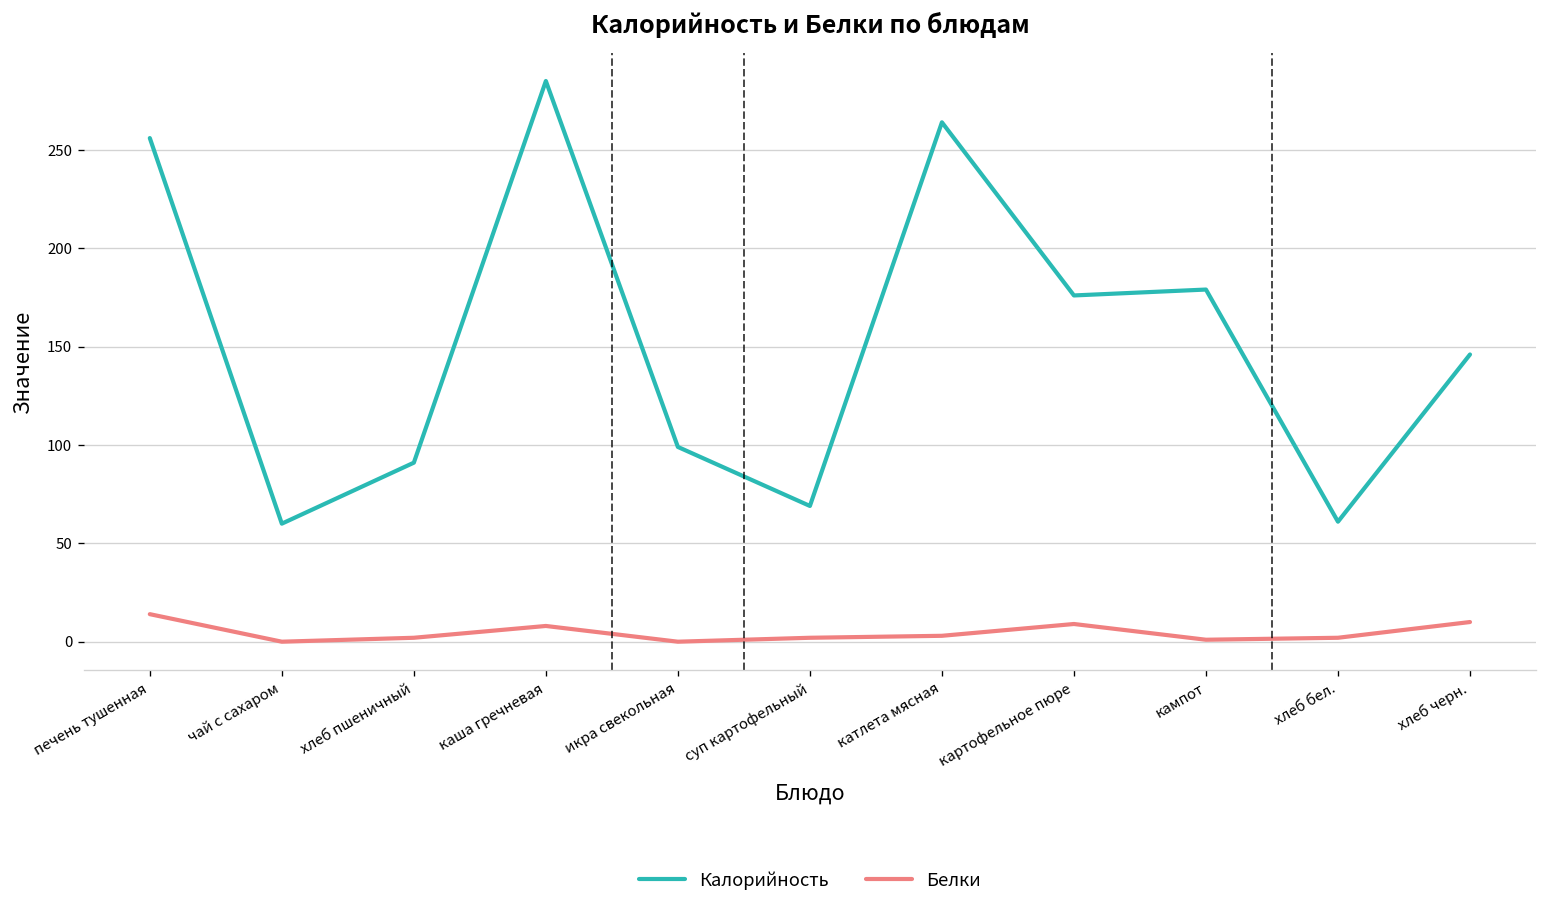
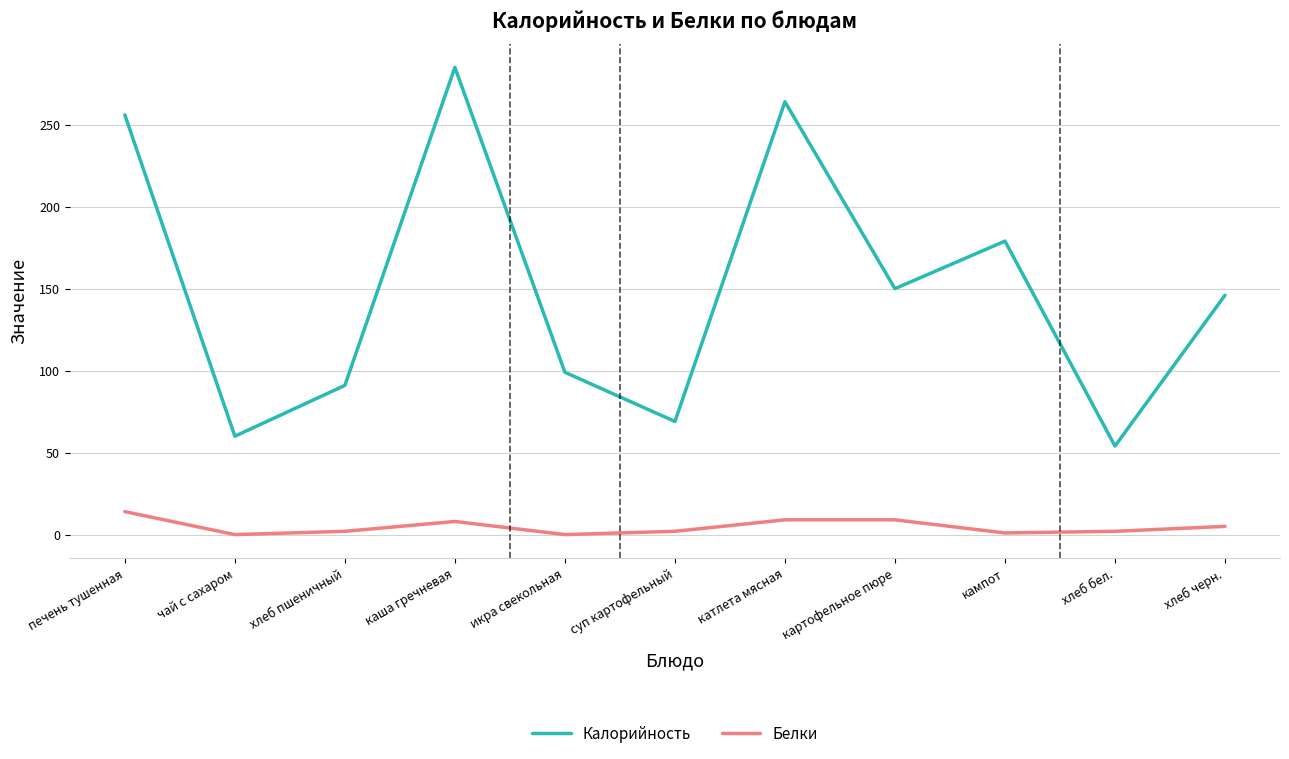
  {
    "Калорийность": {
      "печень тушенная": 256,
      "чай с сахаром": 60,
      "хлеб пшеничный": 91,
      "каша гречневая": 285,
      "икра свекольная": 99,
      "суп картофельный": 69,
      "катлета мясная": 264,
-     "картофельное пюре": 176,
+     "картофельное пюре": 150,
      "кампот": 179,
-     "хлеб бел.": 61,
+     "хлеб бел.": 54,
      "хлеб черн.": 146
    },
    "Белки": {
      "печень тушенная": 14,
      "чай с сахаром": 0,
      "хлеб пшеничный": 2,
      "каша гречневая": 8,
      "икра свекольная": 0,
      "суп картофельный": 2,
-     "катлета мясная": 3,
+     "катлета мясная": 9,
      "картофельное пюре": 9,
      "кампот": 1,
      "хлеб бел.": 2,
-     "хлеб черн.": 10
+     "хлеб черн.": 5
    }
  }
